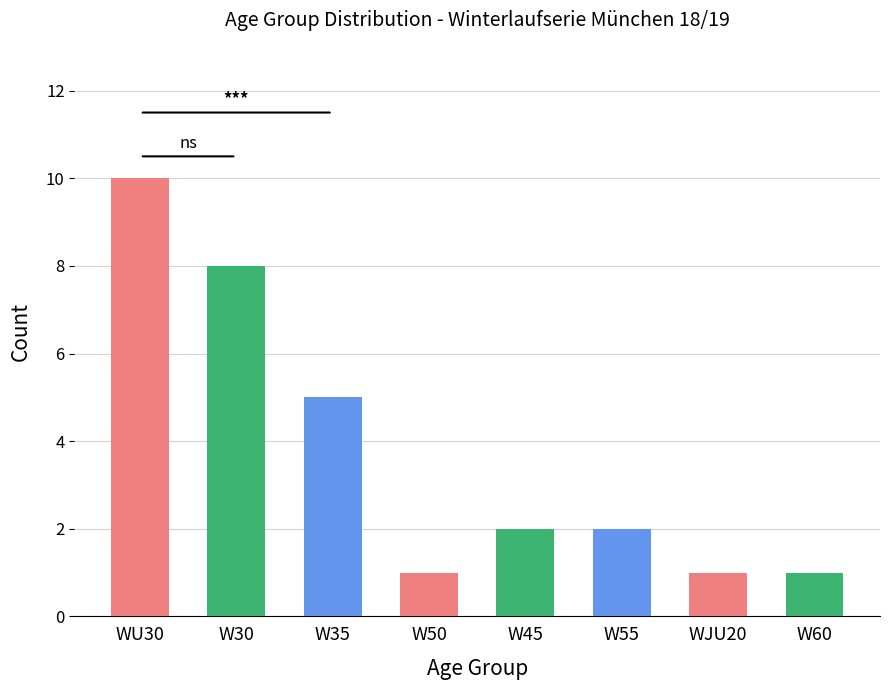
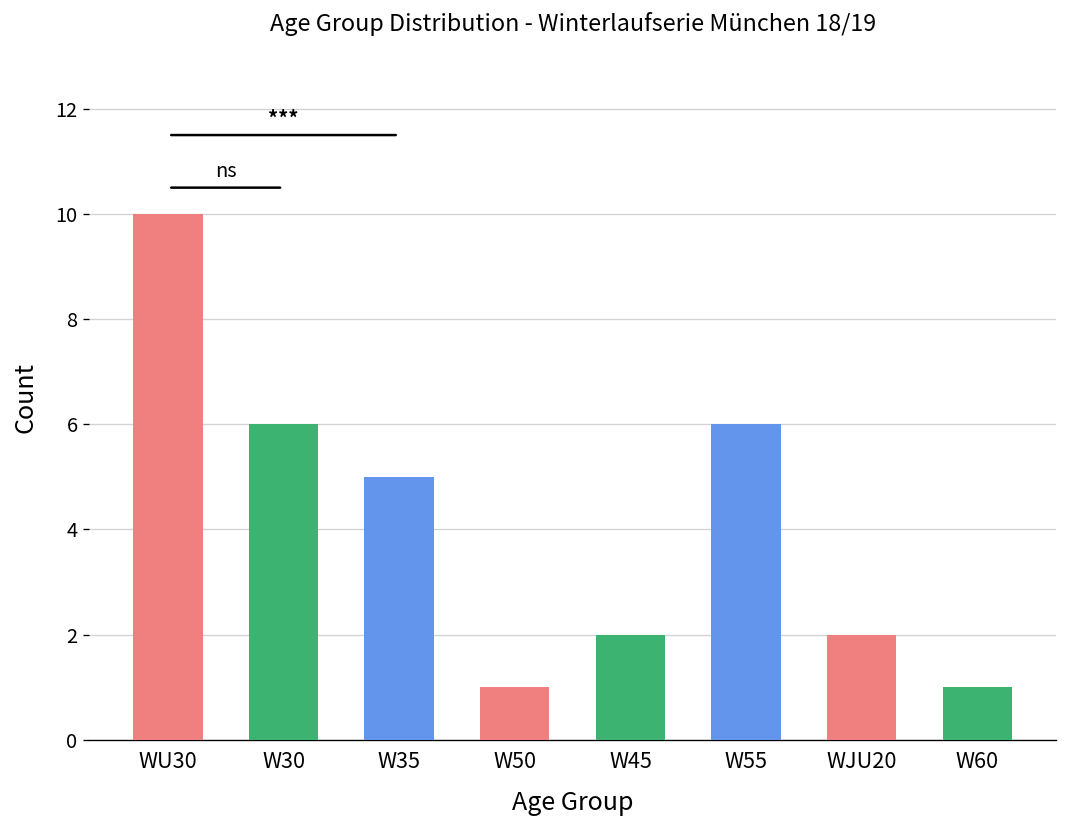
  {
    "WU30": 10,
-   "W30": 8,
+   "W30": 6,
    "W35": 5,
    "W50": 1,
    "W45": 2,
-   "W55": 2,
-   "WJU20": 1,
+   "W55": 6,
+   "WJU20": 2,
    "W60": 1
  }
